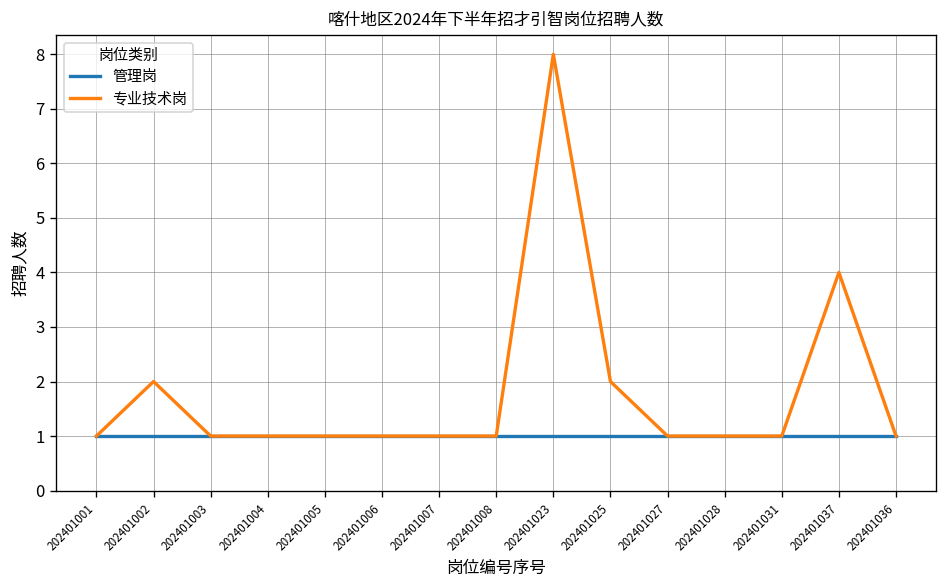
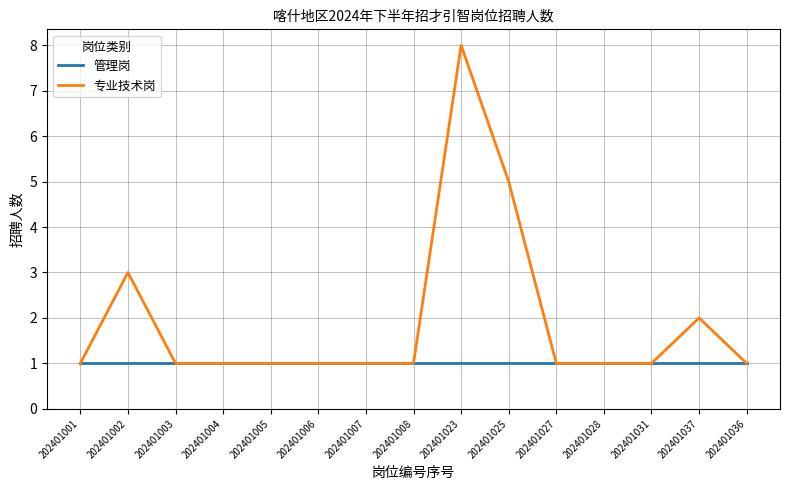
  {
    "管理岗": {
      "202401002": 1,
      "202401023": 1,
      "202401025": 1,
      "202401037": 1
    },
    "专业技术岗": {
-     "202401002": 2,
+     "202401002": 3,
      "202401023": 8,
-     "202401025": 2,
-     "202401037": 4
+     "202401025": 5,
+     "202401037": 2
    }
  }
